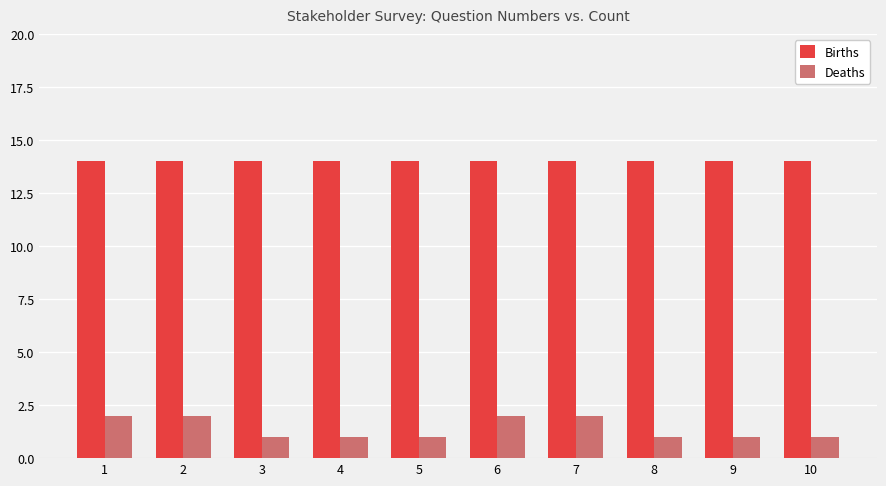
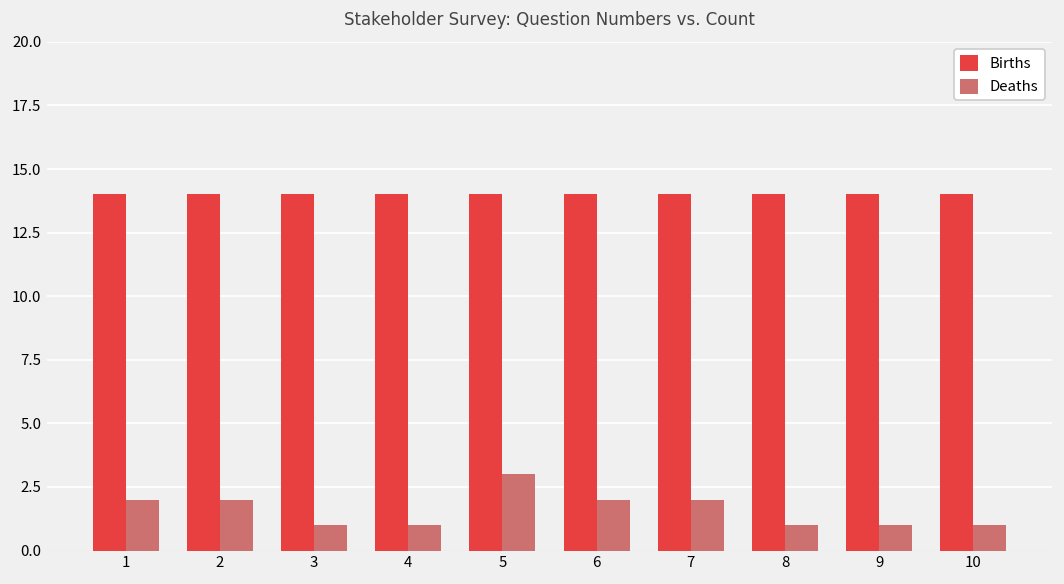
  {
    "Births": {
      "1": 14,
      "2": 14,
      "3": 14,
      "4": 14,
      "5": 14,
      "6": 14,
      "7": 14,
      "8": 14,
      "9": 14,
      "10": 14
    },
    "Deaths": {
      "1": 2,
      "2": 2,
      "3": 1,
      "4": 1,
-     "5": 1,
+     "5": 3,
      "6": 2,
      "7": 2,
      "8": 1,
      "9": 1,
      "10": 1
    }
  }
